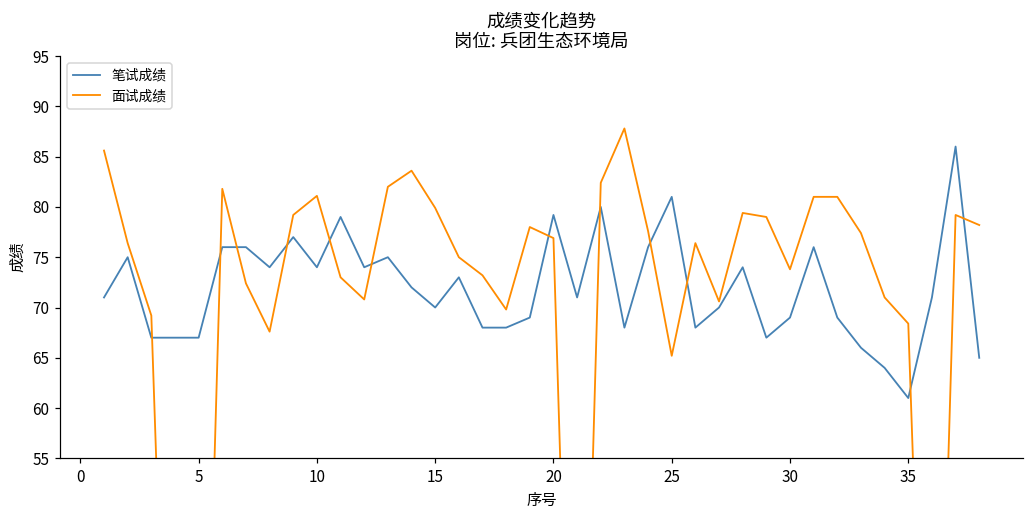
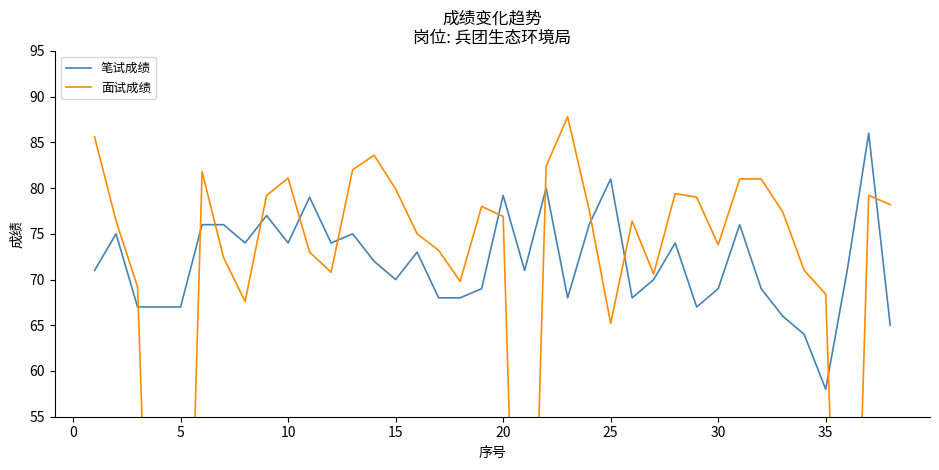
  {
    "笔试成绩": {
      "5": 67,
      "10": 74,
      "15": 70,
      "20": 79,
      "25": 81,
      "30": 69,
-     "35": 61
+     "35": 58
    },
    "面试成绩": {
      "10": 81,
      "15": 80,
      "20": 77,
      "25": 65,
      "30": 74,
      "35": 68
    }
  }
